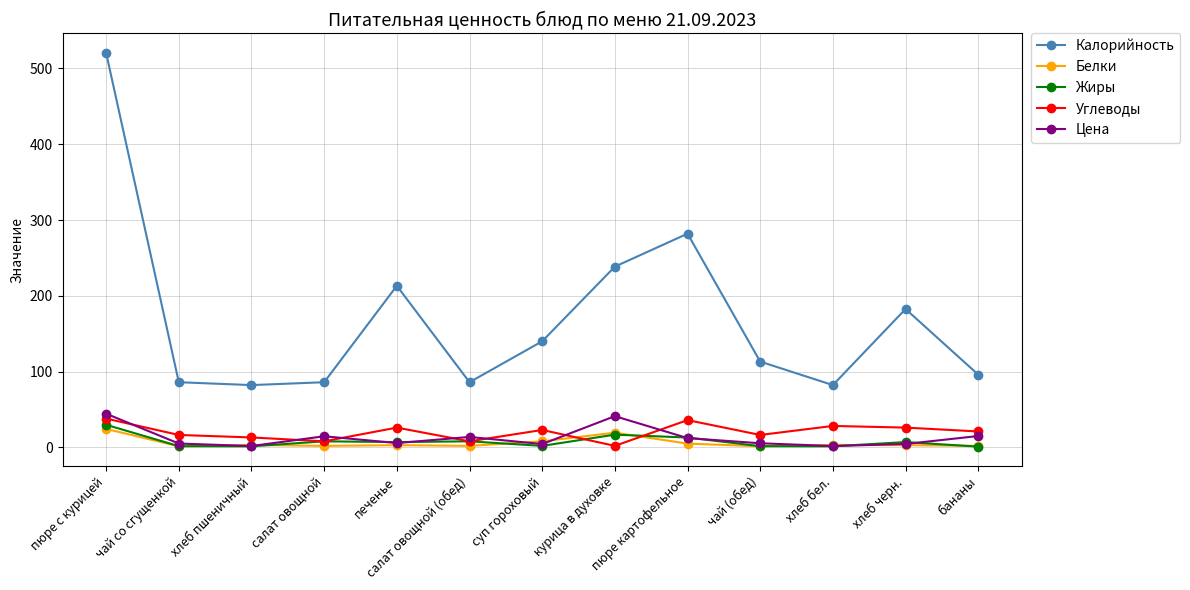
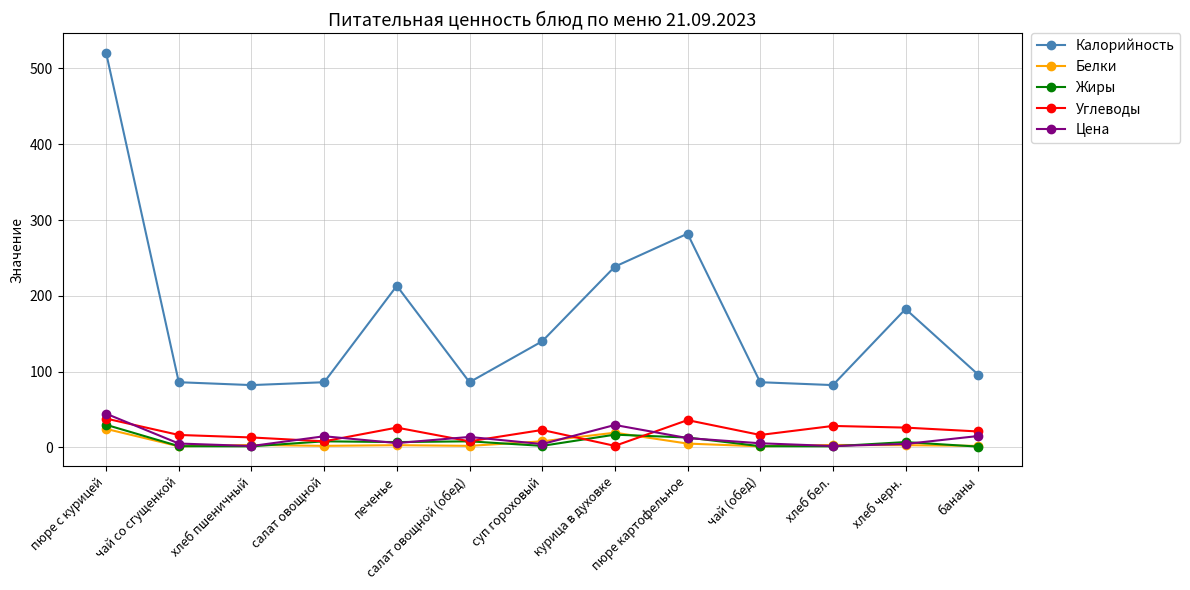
  {
    "Калорийность": {
      "пюре с курицей": 520,
      "чай со сгущенкой": 90,
      "хлеб пшеничный": 80,
      "салат овощной": 90,
      "печенье": 210,
      "салат овощной (обед)": 90,
      "суп гороховый": 140,
      "курица в духовке": 240,
      "пюре картофельное": 280,
-     "чай (обед)": 110,
+     "чай (обед)": 90,
      "хлеб бел.": 80,
      "хлеб черн.": 180,
      "бананы": 100
    },
    "Белки": {
      "пюре с курицей": 20,
      "салат овощной": 0,
      "салат овощной (обед)": 0,
      "суп гороховый": 10,
      "пюре картофельное": 10
    },
    "Жиры": {
      "пюре с курицей": 30
    },
    "Углеводы": {
      "пюре с курицей": 40,
      "чай со сгущенкой": 20,
      "хлеб пшеничный": 10,
      "печенье": 30,
      "суп гороховый": 20,
      "курица в духовке": 0,
      "пюре картофельное": 40,
      "чай (обед)": 20,
      "хлеб бел.": 30,
      "хлеб черн.": 30,
      "бананы": 20
    },
    "Цена": {
      "пюре с курицей": 40,
      "чай со сгущенкой": 10,
      "салат овощной": 10,
      "салат овощной (обед)": 10,
-     "курица в духовке": 40,
+     "курица в духовке": 30,
      "чай (обед)": 10,
      "бананы": 20
    }
  }
